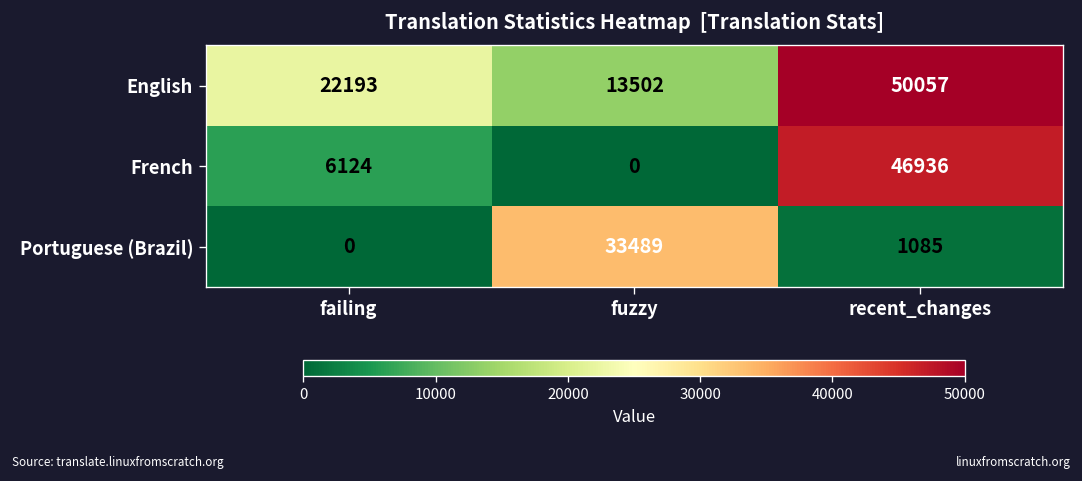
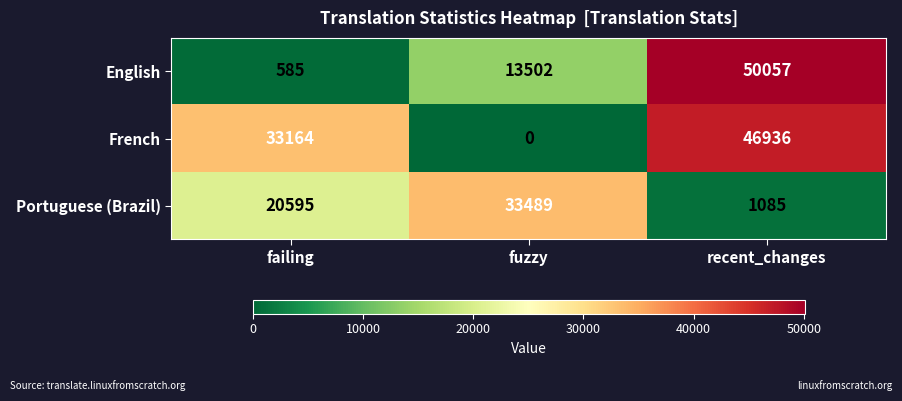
  {
    "English": {
-     "failing": 22193,
+     "failing": 585,
      "fuzzy": 13502,
      "recent_changes": 50057
    },
    "French": {
-     "failing": 6124,
+     "failing": 33164,
      "fuzzy": 0,
      "recent_changes": 46936
    },
    "Portuguese (Brazil)": {
-     "failing": 0,
+     "failing": 20595,
      "fuzzy": 33489,
      "recent_changes": 1085
    }
  }
